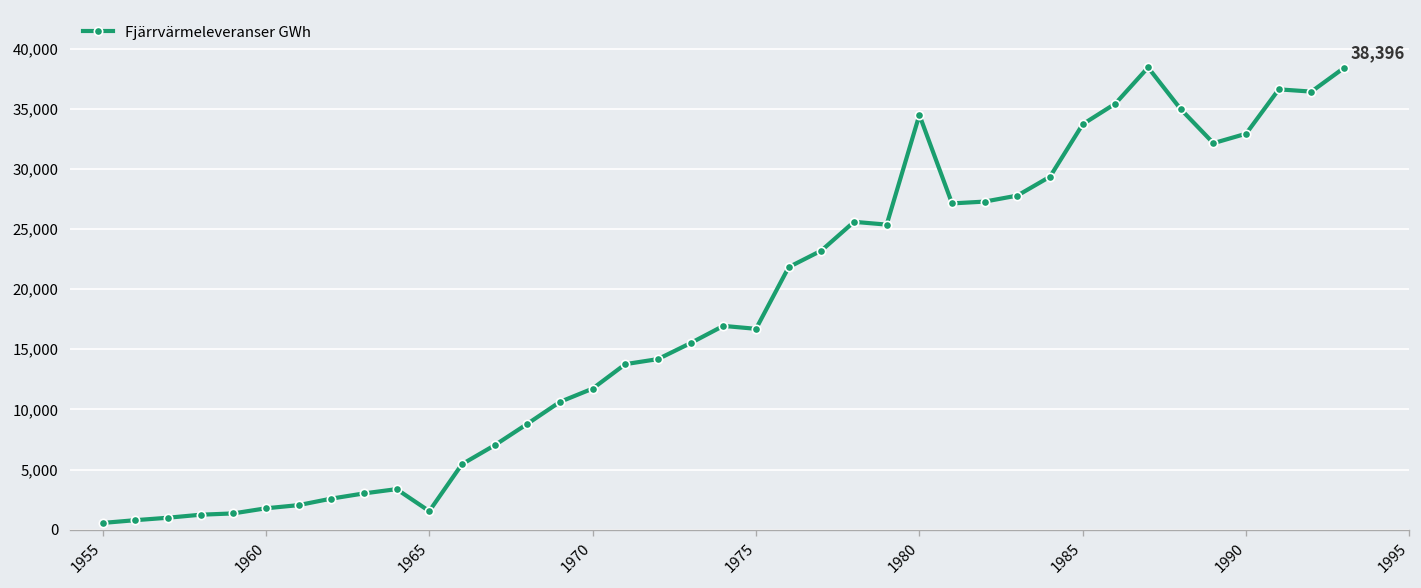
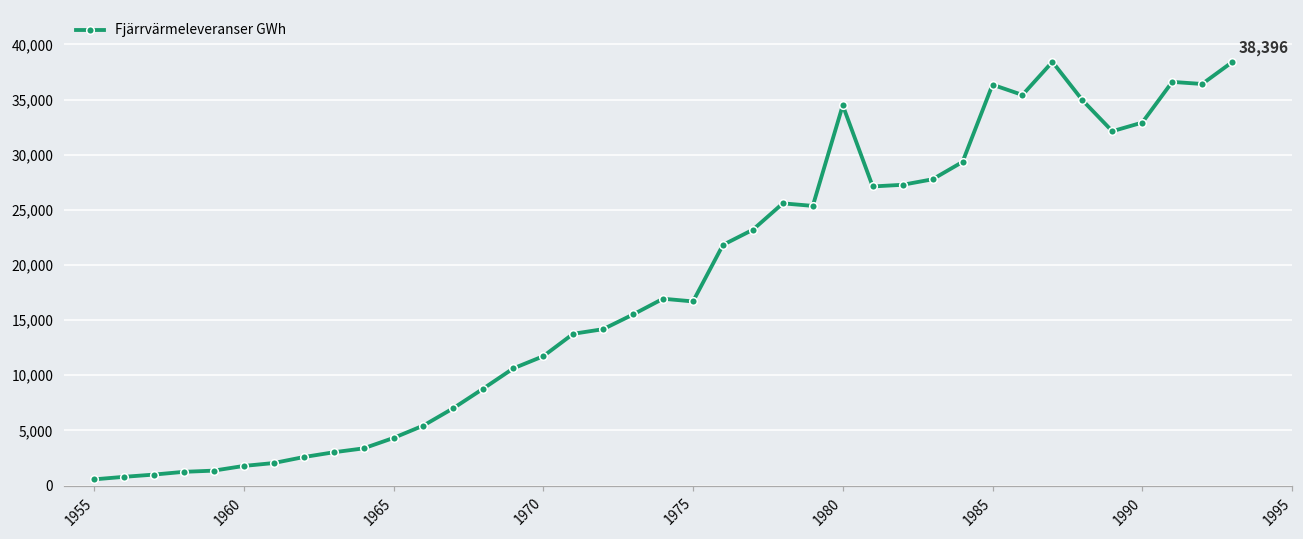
  {
    "1955": "600",
    "1960": "1,800",
-   "1965": "1,500",
+   "1965": "4,300",
    "1970": "11,700",
    "1975": "16,700",
    "1980": "34,500",
-   "1985": "33,700",
+   "1985": "36,400",
    "1990": "32,900"
  }
